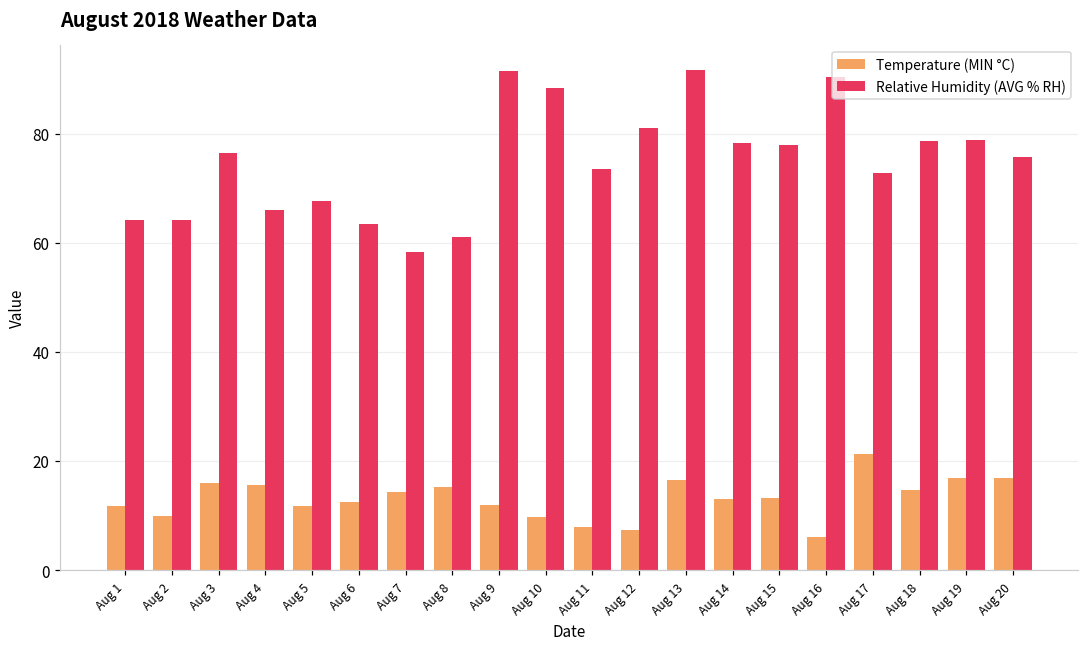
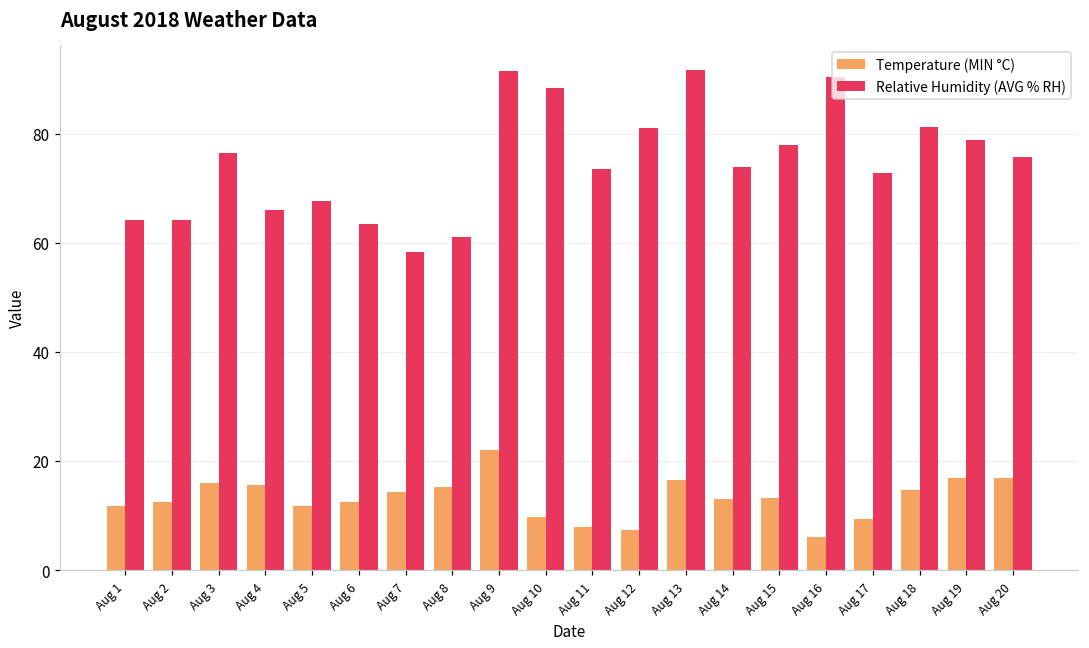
  {
    "Temperature (MIN °C)": {
      "Aug 1": 12,
-     "Aug 2": 10,
+     "Aug 2": 12,
      "Aug 3": 16,
      "Aug 4": 16,
      "Aug 5": 12,
      "Aug 6": 12,
      "Aug 7": 14,
      "Aug 8": 15,
-     "Aug 9": 12,
+     "Aug 9": 22,
      "Aug 10": 10,
      "Aug 11": 8,
      "Aug 12": 7,
      "Aug 13": 17,
      "Aug 14": 13,
      "Aug 15": 13,
      "Aug 16": 6,
-     "Aug 17": 21,
+     "Aug 17": 9,
      "Aug 18": 15,
      "Aug 19": 17,
      "Aug 20": 17
    },
    "Relative Humidity (AVG % RH)": {
      "Aug 1": 64,
      "Aug 2": 64,
      "Aug 3": 77,
      "Aug 4": 66,
      "Aug 5": 68,
      "Aug 6": 63,
      "Aug 7": 58,
      "Aug 8": 61,
      "Aug 9": 92,
      "Aug 10": 88,
      "Aug 11": 74,
      "Aug 12": 81,
      "Aug 13": 92,
-     "Aug 14": 78,
+     "Aug 14": 74,
      "Aug 15": 78,
      "Aug 17": 73,
-     "Aug 18": 79,
+     "Aug 18": 81,
      "Aug 19": 79,
      "Aug 20": 76
    }
  }
